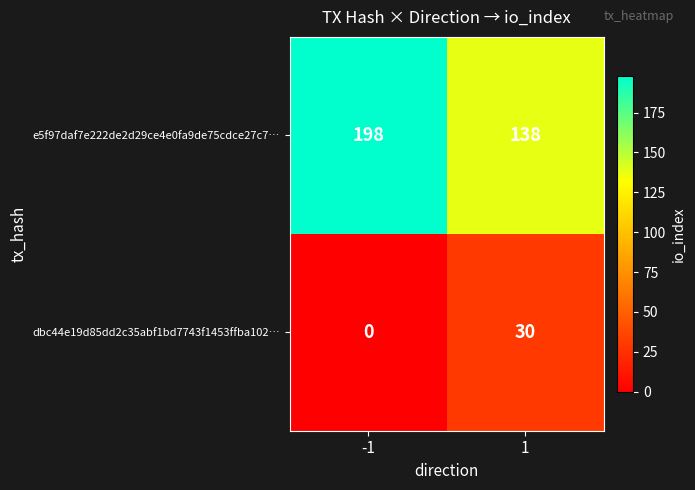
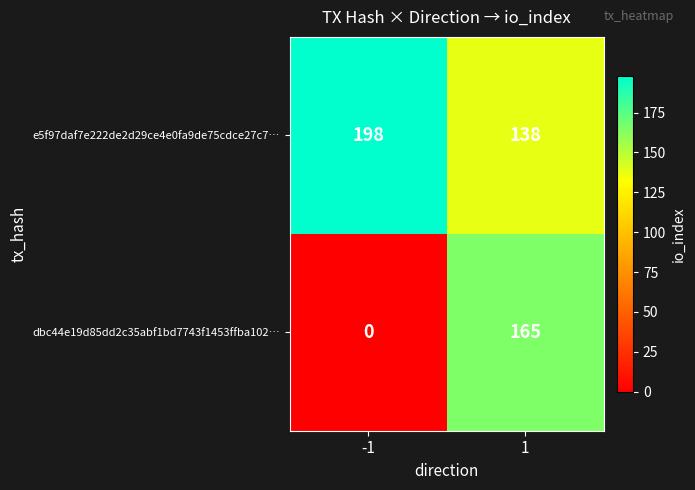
  {
    "e5f97daf7e222de2d29ce4e0fa9de75cdce27c7…": {
      "-1": 198,
      "1": 138
    },
    "dbc44e19d85dd2c35abf1bd7743f1453ffba102…": {
      "-1": 0,
-     "1": 30
+     "1": 165
    }
  }
